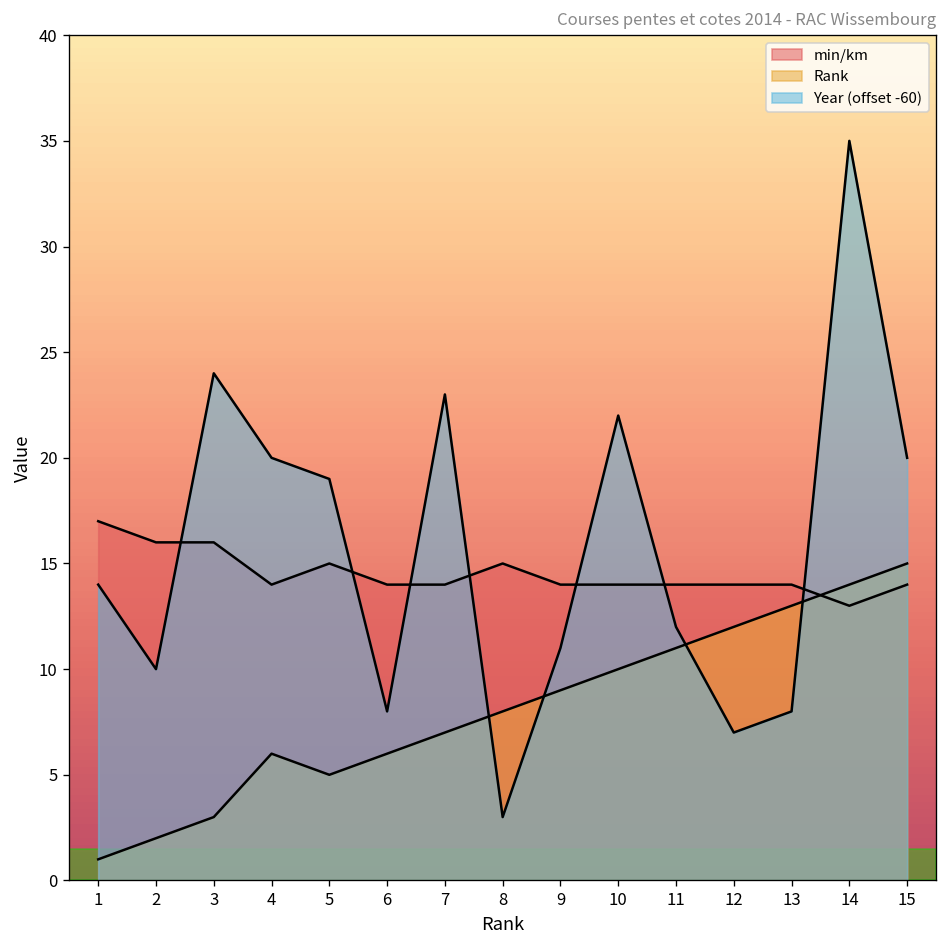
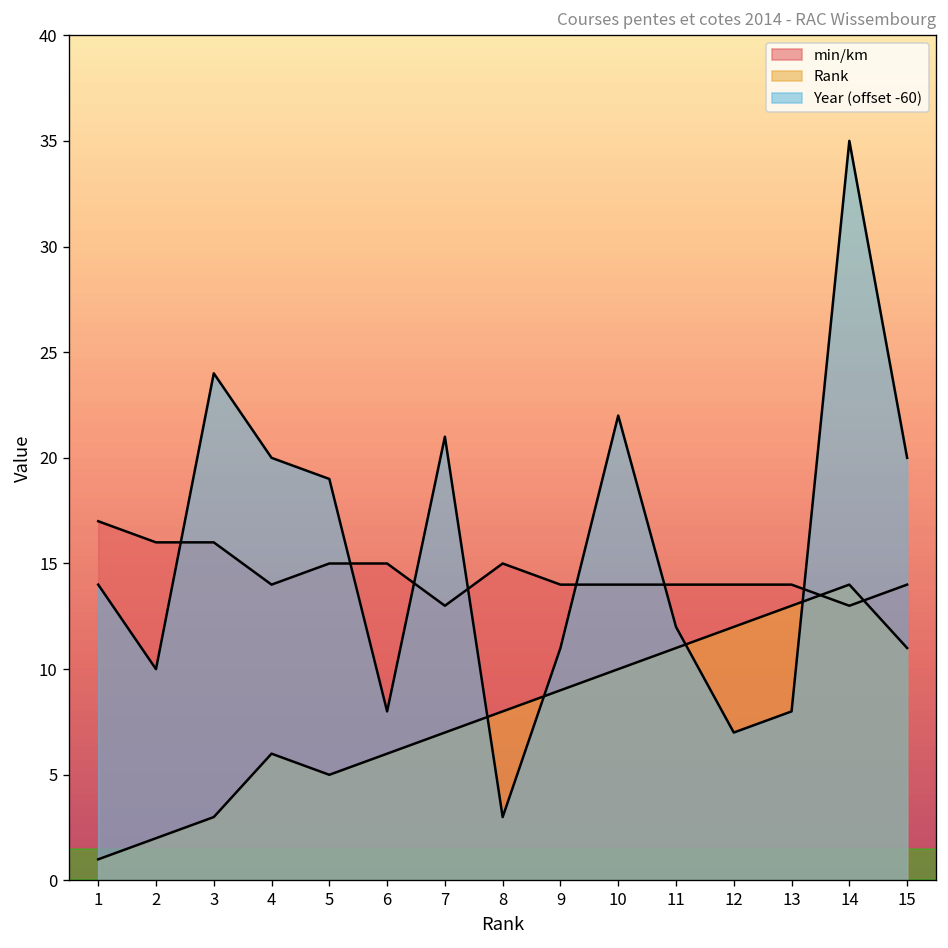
  {
    "min/km": {
      "1": 17,
      "2": 16,
      "3": 16,
      "4": 14,
      "5": 15,
-     "6": 14,
-     "7": 14,
+     "6": 15,
+     "7": 13,
      "8": 15,
      "9": 14,
      "10": 14,
      "11": 14,
      "12": 14,
      "13": 14,
      "14": 13,
      "15": 14
    },
    "Rank": {
      "1": 1,
      "2": 2,
      "3": 3,
      "4": 6,
      "5": 5,
      "6": 6,
      "7": 7,
      "8": 8,
      "9": 9,
      "10": 10,
      "11": 11,
      "12": 12,
      "13": 13,
      "14": 14,
-     "15": 15
+     "15": 11
    },
    "Year (offset -60)": {
      "1": 14.0,
      "2": 10.0,
      "3": 24.0,
      "4": 20.0,
      "5": 19.0,
      "6": 8.0,
-     "7": 23.0,
+     "7": 21.0,
      "8": 3.0,
      "9": 11.0,
      "10": 22.0,
      "11": 12.0,
      "12": 7.0,
      "13": 8.0,
      "14": 35.0,
      "15": 20.0
    }
  }
